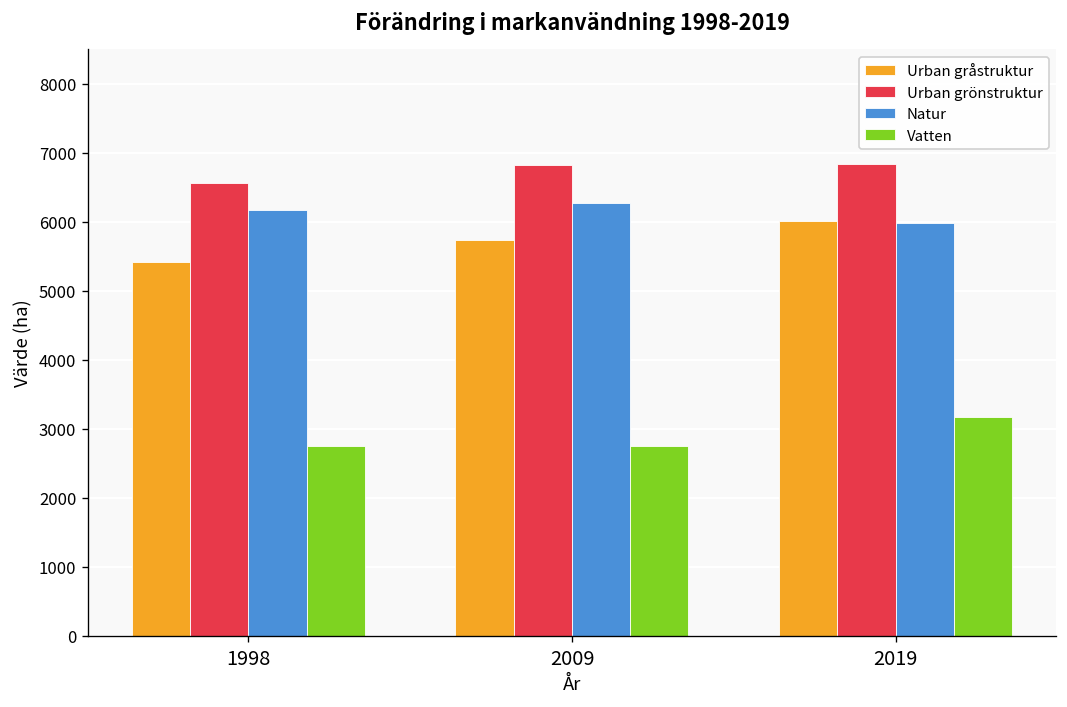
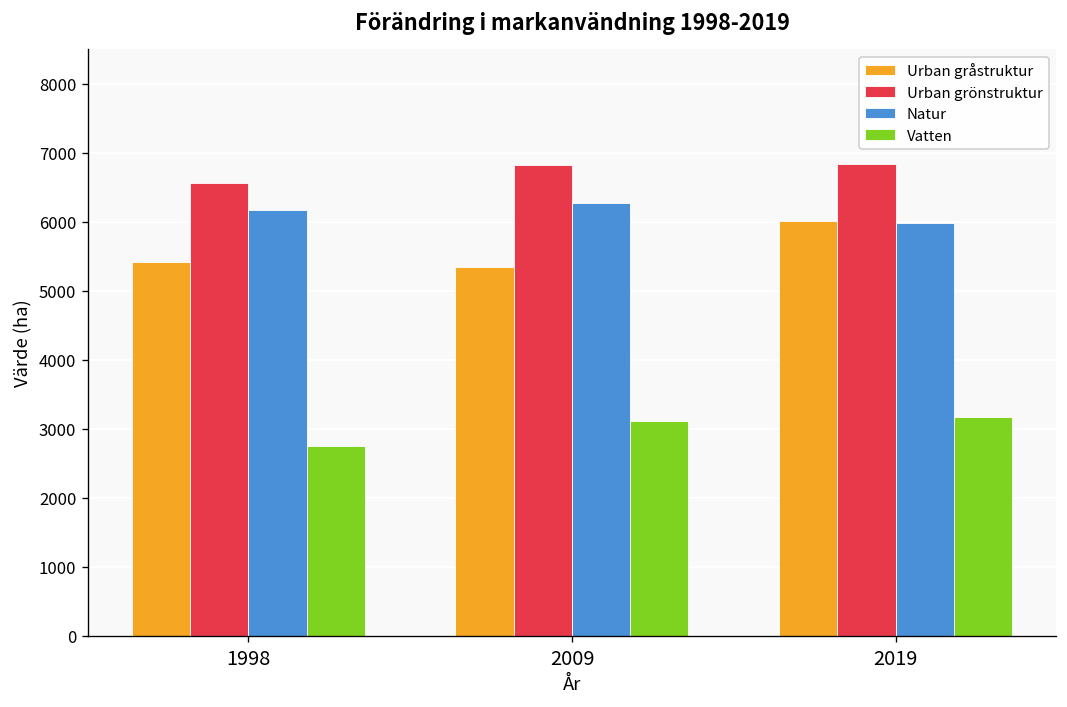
  {
    "Urban gråstruktur": {
      "1998": 5400,
-     "2009": 5700,
+     "2009": 5300,
      "2019": 6000
    },
    "Urban grönstruktur": {
      "1998": 6600,
      "2009": 6800,
      "2019": 6800
    },
    "Natur": {
      "1998": 6200,
      "2009": 6300,
      "2019": 6000
    },
    "Vatten": {
      "1998": 2800,
-     "2009": 2800,
+     "2009": 3100,
      "2019": 3200
    }
  }
